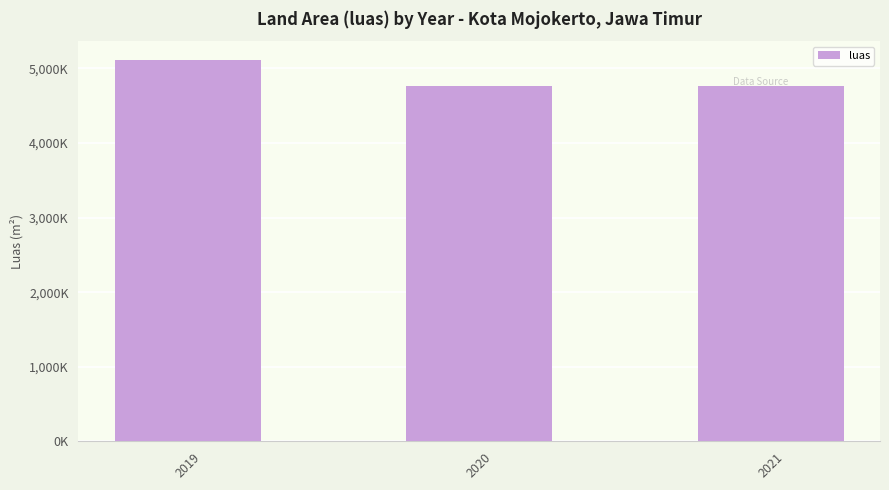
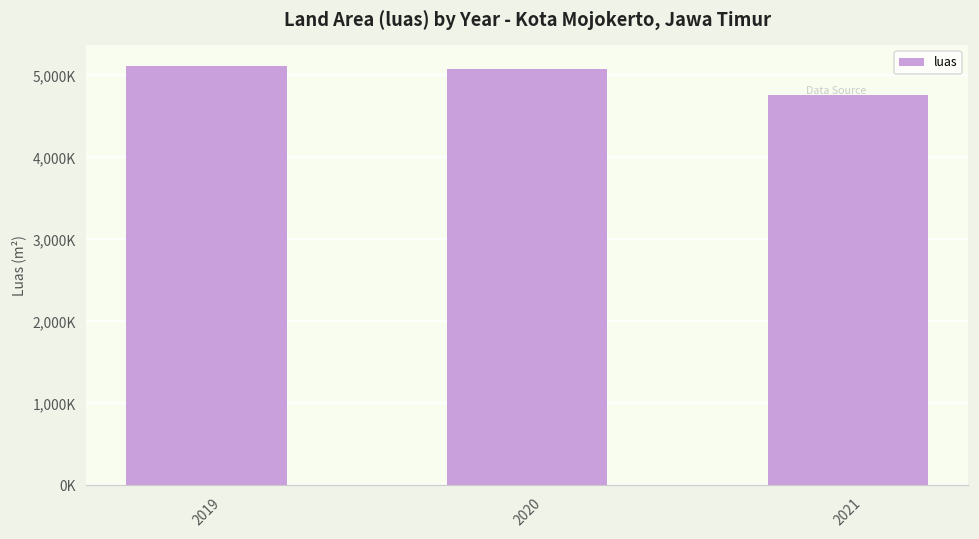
  {
    "2019": "5,100,000",
-   "2020": "4,800,000",
+   "2020": "5,100,000",
    "2021": "4,800,000"
  }
